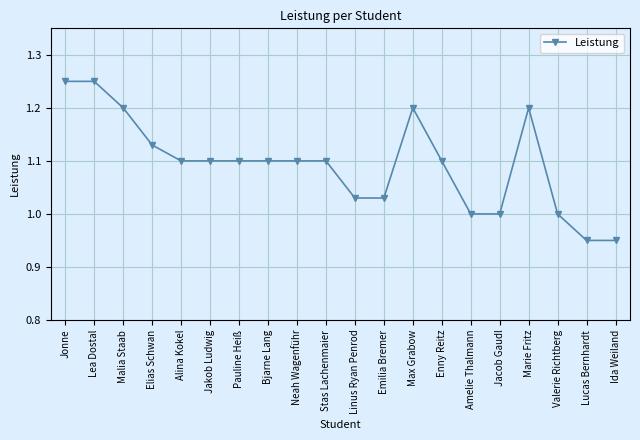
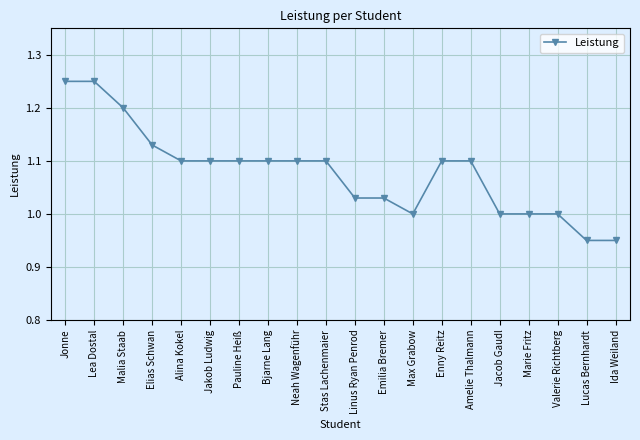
  {
    "Jonne": 1.25,
    "Lea Dostal": 1.25,
    "Malia Staab": 1.2,
    "Elias Schwan": 1.13,
    "Alina Kokel": 1.1,
    "Jakob Ludwig": 1.1,
    "Pauline Heiß": 1.1,
    "Bjarne Lang": 1.1,
    "Neah Wagenführ": 1.1,
    "Stas Lachenmaier": 1.1,
    "Linus Ryan Penrod": 1.03,
    "Emilia Bremer": 1.03,
-   "Max Grabow": 1.2,
+   "Max Grabow": 1.0,
    "Enny Reitz": 1.1,
-   "Amelie Thalmann": 1.0,
+   "Amelie Thalmann": 1.1,
    "Jacob Gaudl": 1.0,
-   "Marie Fritz": 1.2,
+   "Marie Fritz": 1.0,
    "Valerie Richtberg": 1.0,
    "Lucas Bernhardt": 0.95,
    "Ida Weiland": 0.95
  }
